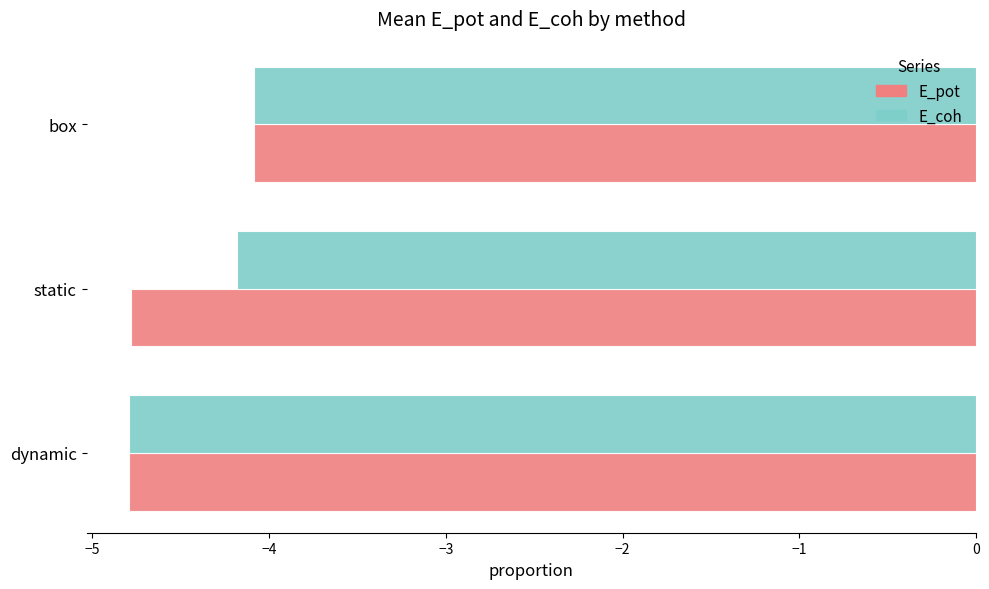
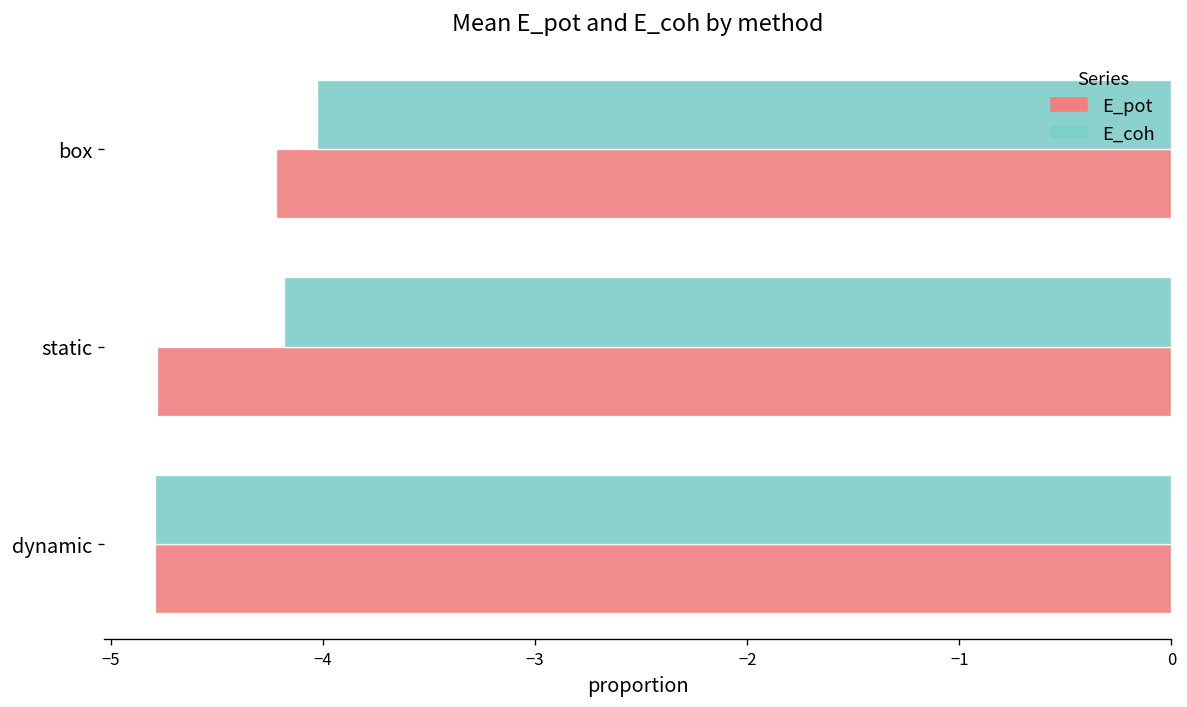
  {
    "E_pot": {
-     "box": -4.09,
+     "box": -4.22,
      "static": -4.78,
      "dynamic": -4.79
    },
    "E_coh": {
-     "box": -4.09,
+     "box": -4.03,
      "static": -4.18,
      "dynamic": -4.79
    }
  }
